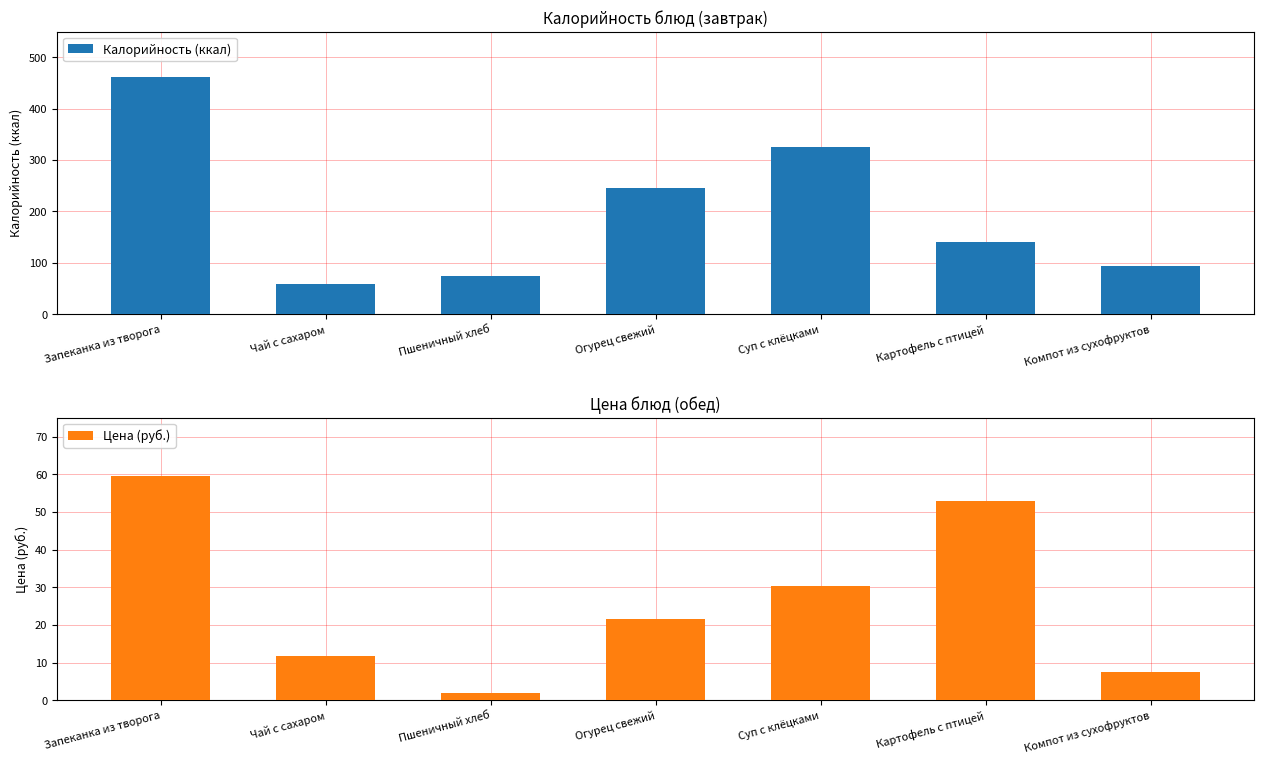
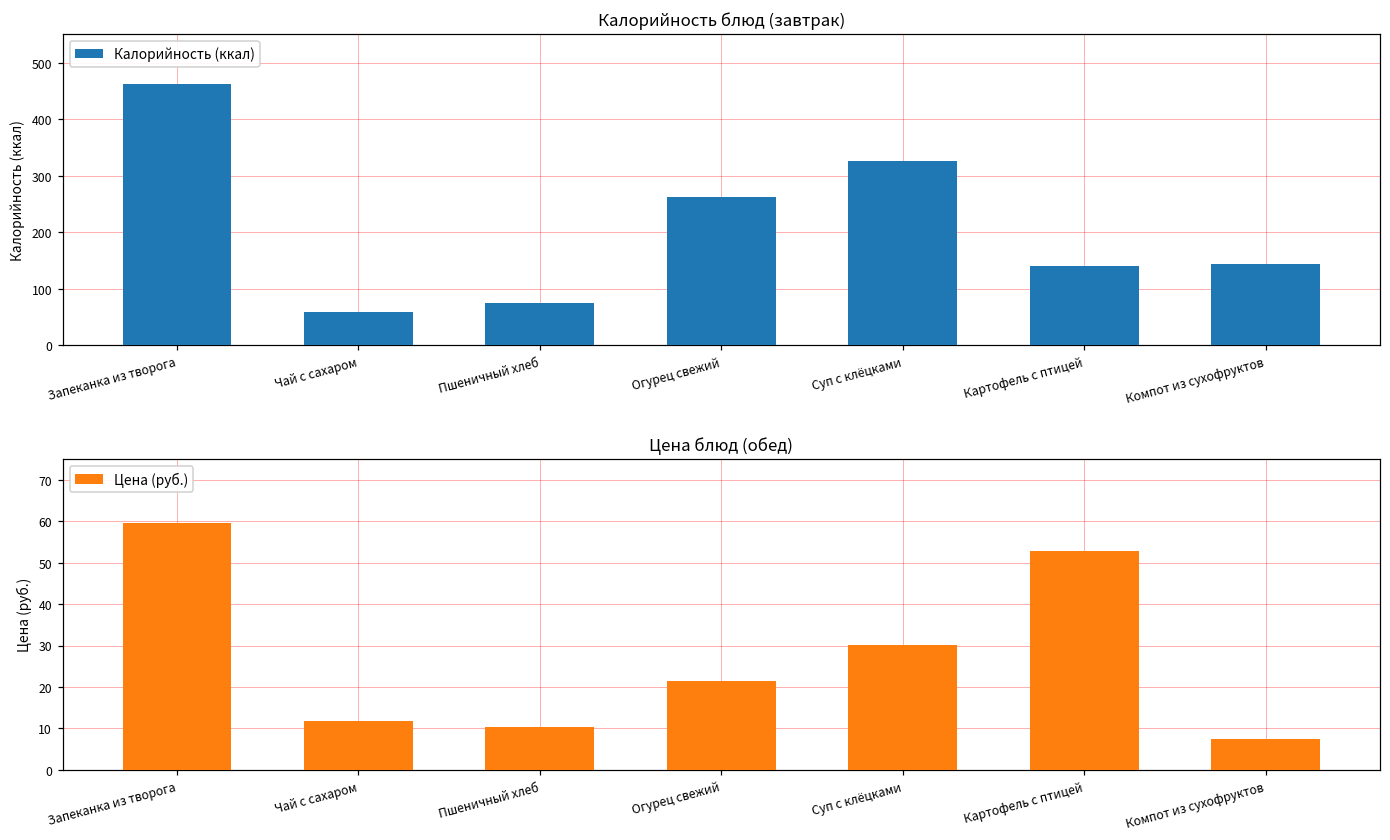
  {
    "Калорийность блюд (завтрак)": {
      "Запеканка из творога": 460,
      "Чай с сахаром": 60,
      "Пшеничный хлеб": 70,
-     "Огурец свежий": 250,
+     "Огурец свежий": 260,
      "Суп с клёцками": 330,
      "Картофель с птицей": 140,
-     "Компот из сухофруктов": 90
+     "Компот из сухофруктов": 140
    },
    "Цена блюд (обед)": {
      "Запеканка из творога": 60,
      "Чай с сахаром": 12,
-     "Пшеничный хлеб": 2,
+     "Пшеничный хлеб": 10,
      "Огурец свежий": 22,
      "Суп с клёцками": 30,
      "Картофель с птицей": 53,
      "Компот из сухофруктов": 8
    }
  }
